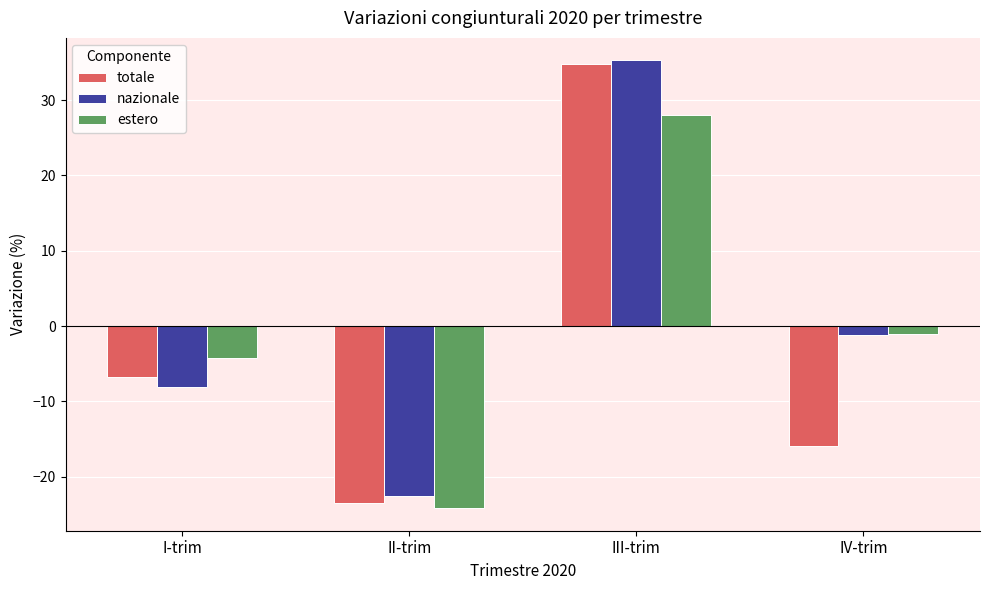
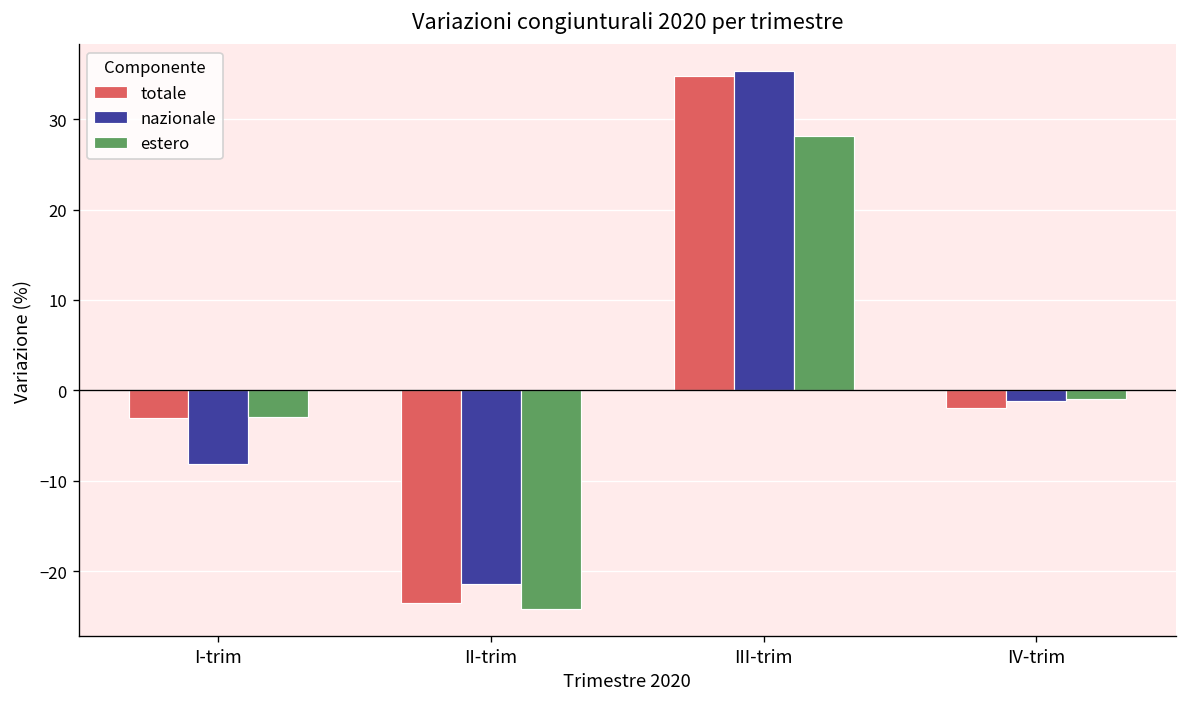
  {
    "totale": {
-     "I-trim": -7,
+     "I-trim": -3,
      "II-trim": -24,
      "III-trim": 35,
-     "IV-trim": -16
+     "IV-trim": -2
    },
    "nazionale": {
      "I-trim": -8,
-     "II-trim": -23,
+     "II-trim": -21,
      "III-trim": 35,
      "IV-trim": -1
    },
    "estero": {
-     "I-trim": -4,
+     "I-trim": -3,
      "II-trim": -24,
      "III-trim": 28,
      "IV-trim": -1
    }
  }
